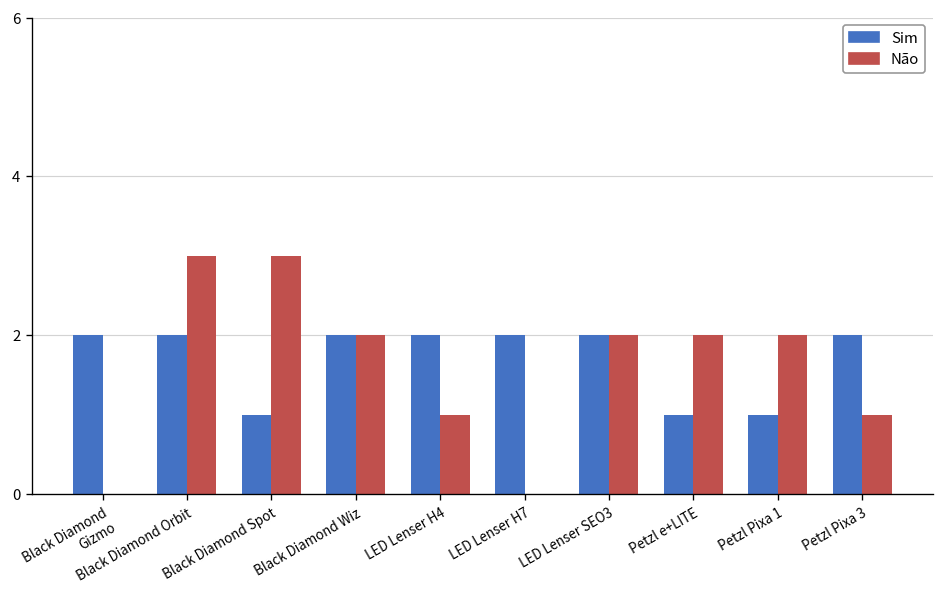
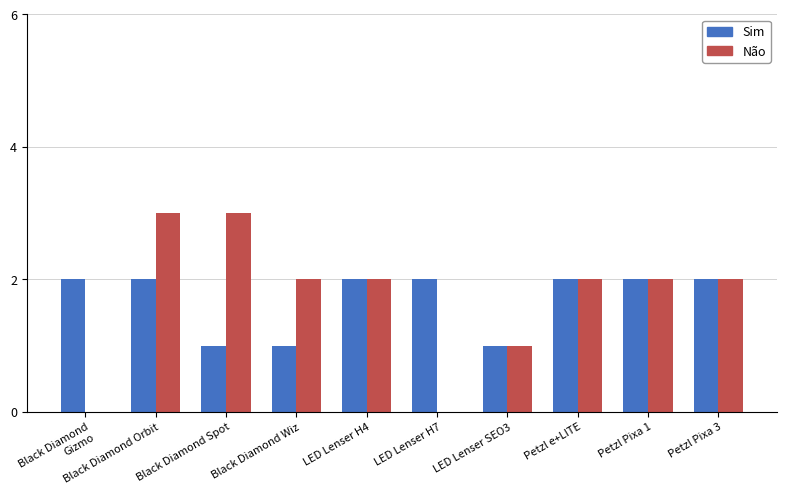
  {
    "Sim": {
      "Black Diamond Gizmo": 2,
      "Black Diamond Orbit": 2,
      "Black Diamond Spot": 1,
-     "Black Diamond Wiz": 2,
+     "Black Diamond Wiz": 1,
      "LED Lenser H4": 2,
      "LED Lenser H7": 2,
-     "LED Lenser SEO3": 2,
-     "Petzl e+LITE": 1,
-     "Petzl Pixa 1": 1,
+     "LED Lenser SEO3": 1,
+     "Petzl e+LITE": 2,
+     "Petzl Pixa 1": 2,
      "Petzl Pixa 3": 2
    },
    "Não": {
      "Black Diamond Gizmo": 0,
      "Black Diamond Orbit": 3,
      "Black Diamond Spot": 3,
      "Black Diamond Wiz": 2,
-     "LED Lenser H4": 1,
+     "LED Lenser H4": 2,
      "LED Lenser H7": 0,
-     "LED Lenser SEO3": 2,
+     "LED Lenser SEO3": 1,
      "Petzl e+LITE": 2,
      "Petzl Pixa 1": 2,
-     "Petzl Pixa 3": 1
+     "Petzl Pixa 3": 2
    }
  }
